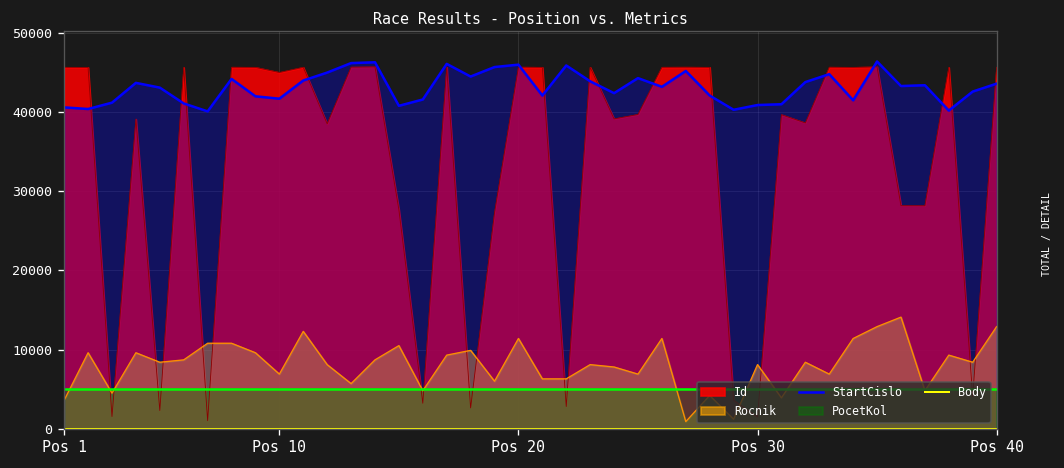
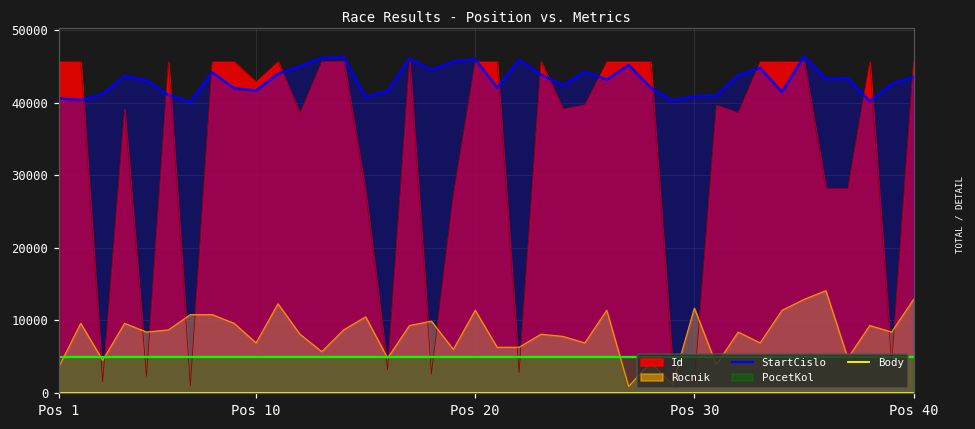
  {
    "Id": {
      "Pos 1": 46000,
-     "Pos 10": 45000,
+     "Pos 10": 43000,
      "Pos 40": 46000
    },
    "Rocnik": {
      "Pos 1": 4000,
      "Pos 10": 7000,
      "Pos 20": 11000,
-     "Pos 30": 8000,
+     "Pos 30": 12000,
      "Pos 40": 13000
    },
    "StartCislo": {
      "Pos 1": 41000,
      "Pos 10": 42000,
      "Pos 30": 41000,
      "Pos 40": 44000
    },
    "PocetKol": {
      "Pos 1": 5000,
      "Pos 10": 5000,
      "Pos 20": 5000,
      "Pos 40": 5000
    },
    "Body": {
      "Pos 1": 0,
      "Pos 10": 0,
      "Pos 20": 0,
      "Pos 30": 0,
      "Pos 40": 0
    }
  }
